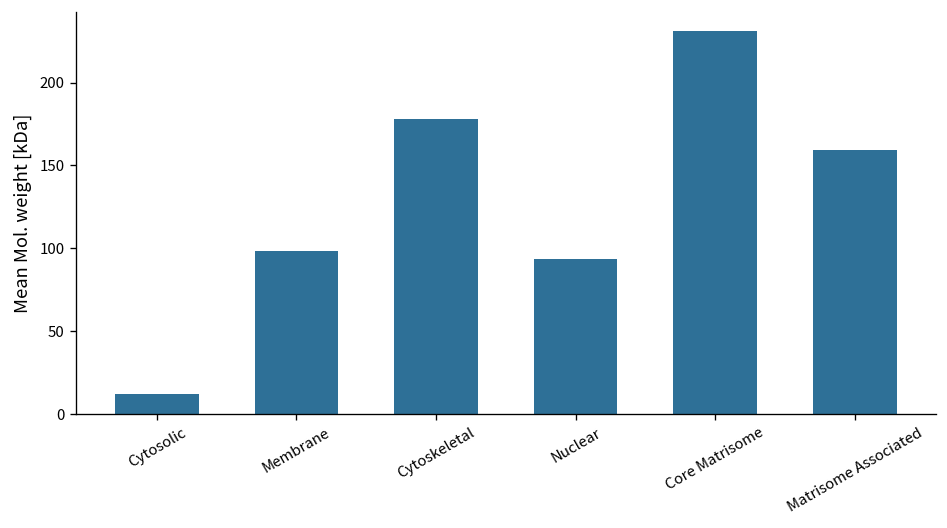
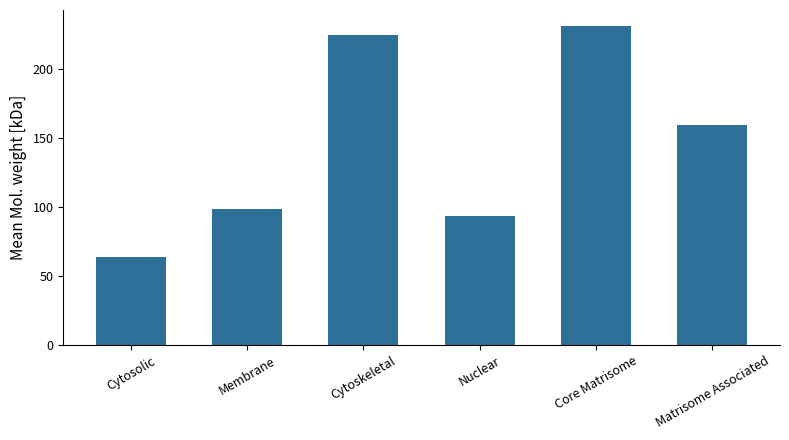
  {
-   "Cytosolic": 12,
+   "Cytosolic": 64,
    "Membrane": 99,
-   "Cytoskeletal": 178,
+   "Cytoskeletal": 224,
    "Nuclear": 93,
    "Core Matrisome": 231,
    "Matrisome Associated": 159
  }
